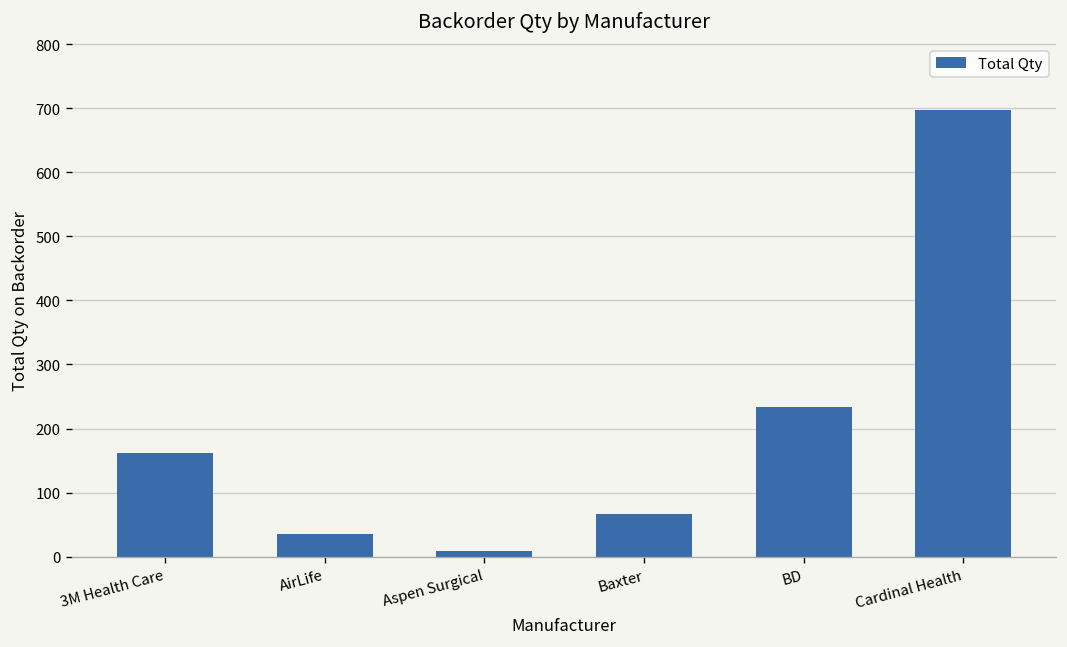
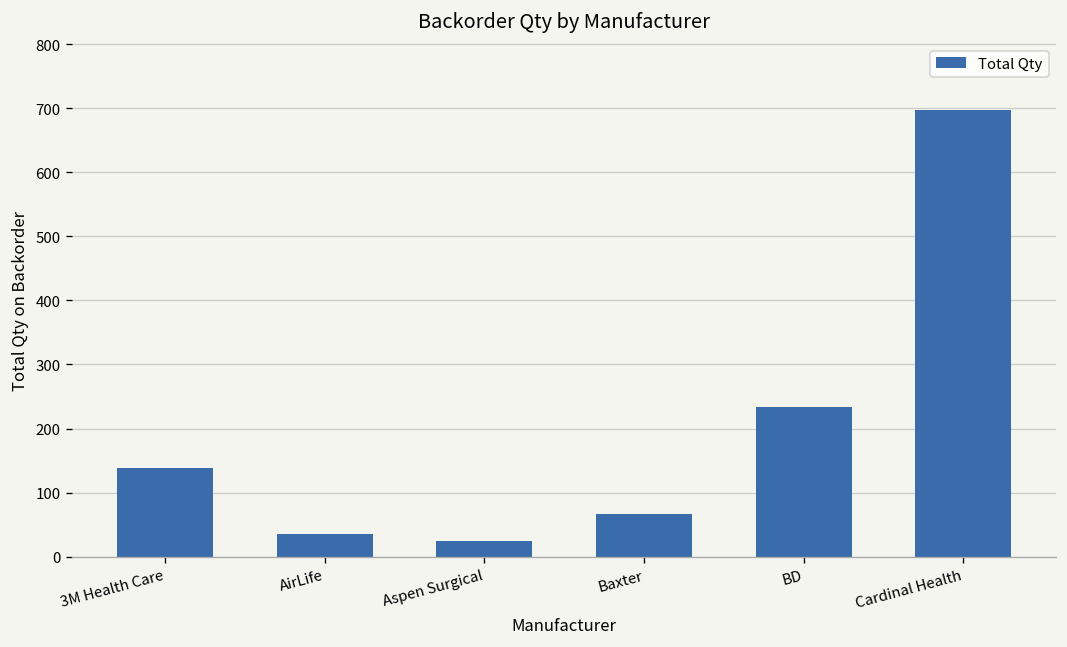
  {
-   "3M Health Care": 160,
+   "3M Health Care": 140,
    "AirLife": 40,
-   "Aspen Surgical": 10,
+   "Aspen Surgical": 30,
    "Baxter": 70,
    "BD": 230,
    "Cardinal Health": 700
  }
